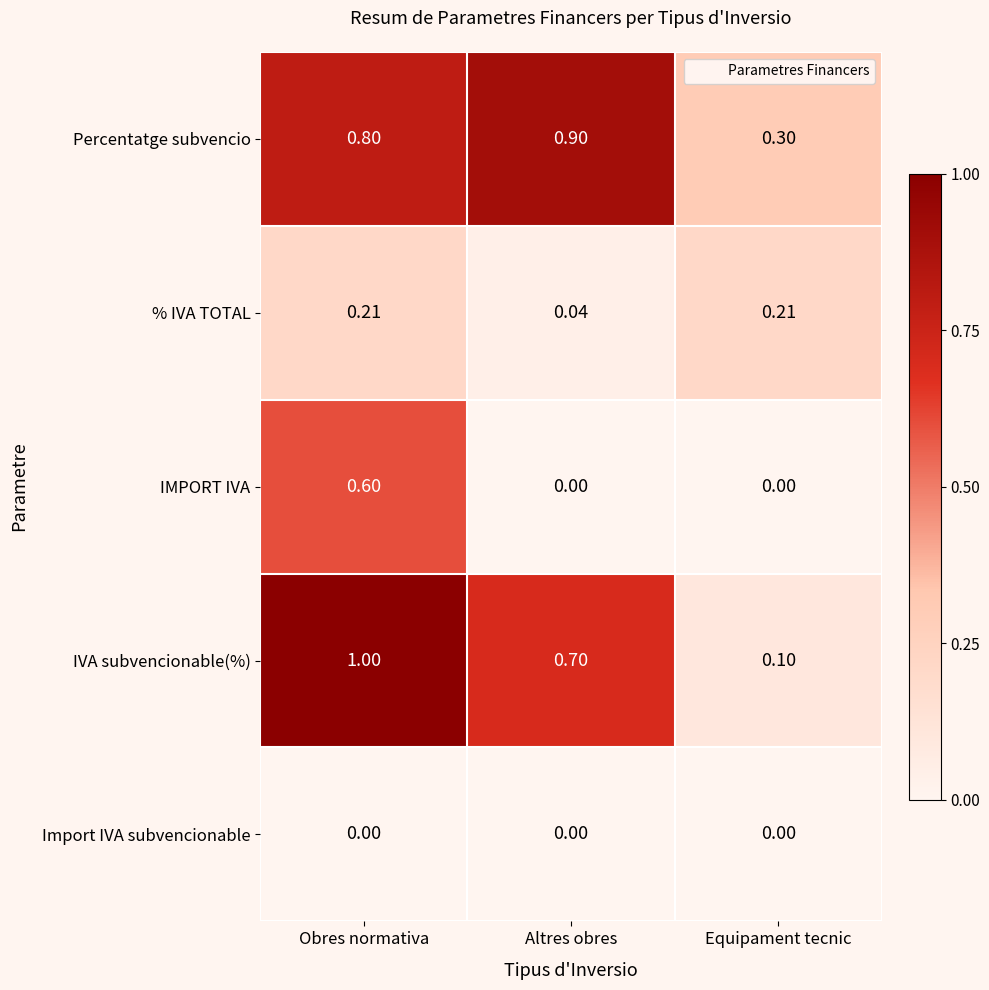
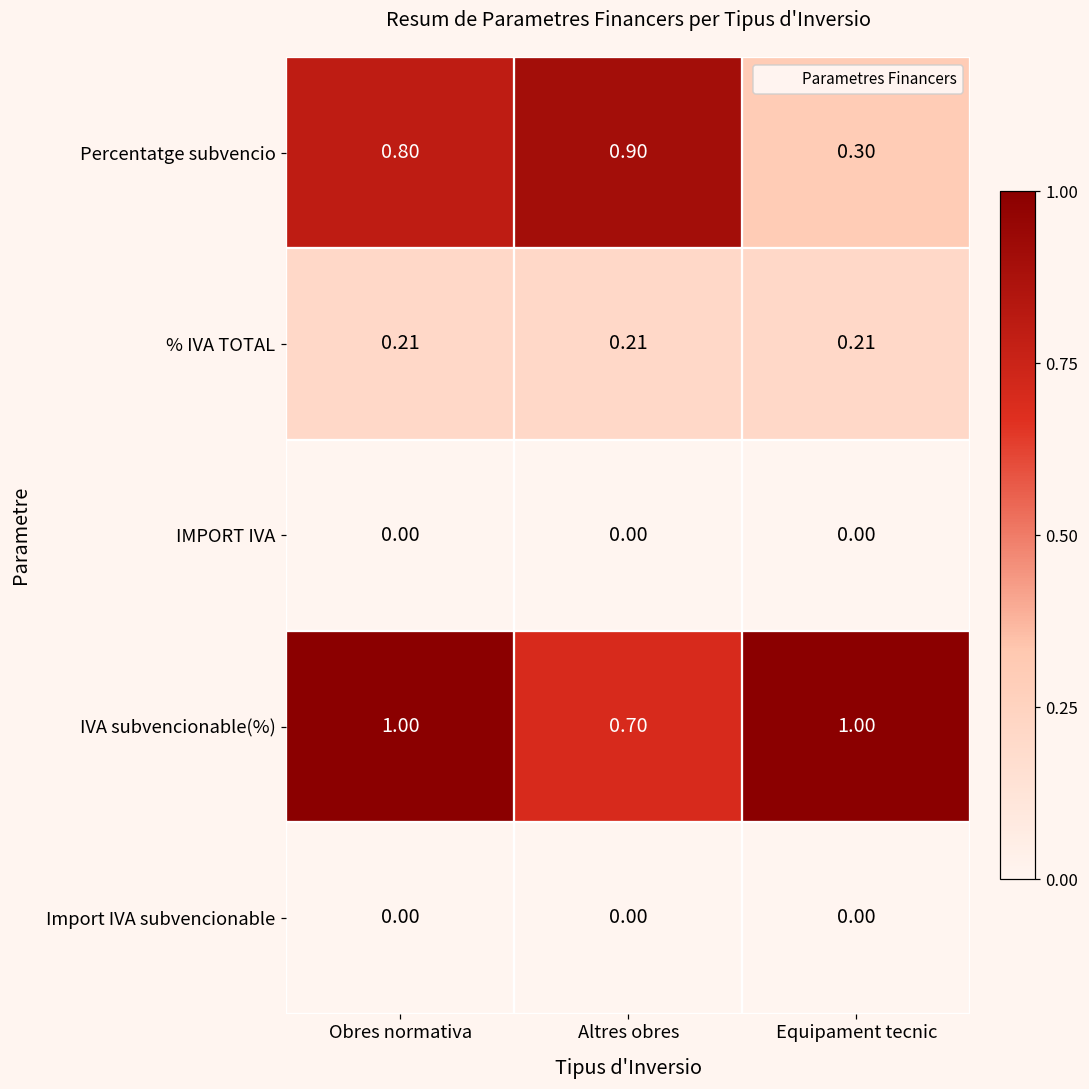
  {
    "Percentatge subvencio": {
      "Obres normativa": 0.80,
      "Altres obres": 0.90,
      "Equipament tecnic": 0.30
    },
    "% IVA TOTAL": {
      "Obres normativa": 0.21,
-     "Altres obres": 0.04,
+     "Altres obres": 0.21,
      "Equipament tecnic": 0.21
    },
    "IMPORT IVA": {
-     "Obres normativa": 0.60,
+     "Obres normativa": 0.00,
      "Altres obres": 0.00,
      "Equipament tecnic": 0.00
    },
    "IVA subvencionable(%)": {
      "Obres normativa": 1.00,
      "Altres obres": 0.70,
-     "Equipament tecnic": 0.10
+     "Equipament tecnic": 1.00
    },
    "Import IVA subvencionable": {
      "Obres normativa": 0.00,
      "Altres obres": 0.00,
      "Equipament tecnic": 0.00
    }
  }
